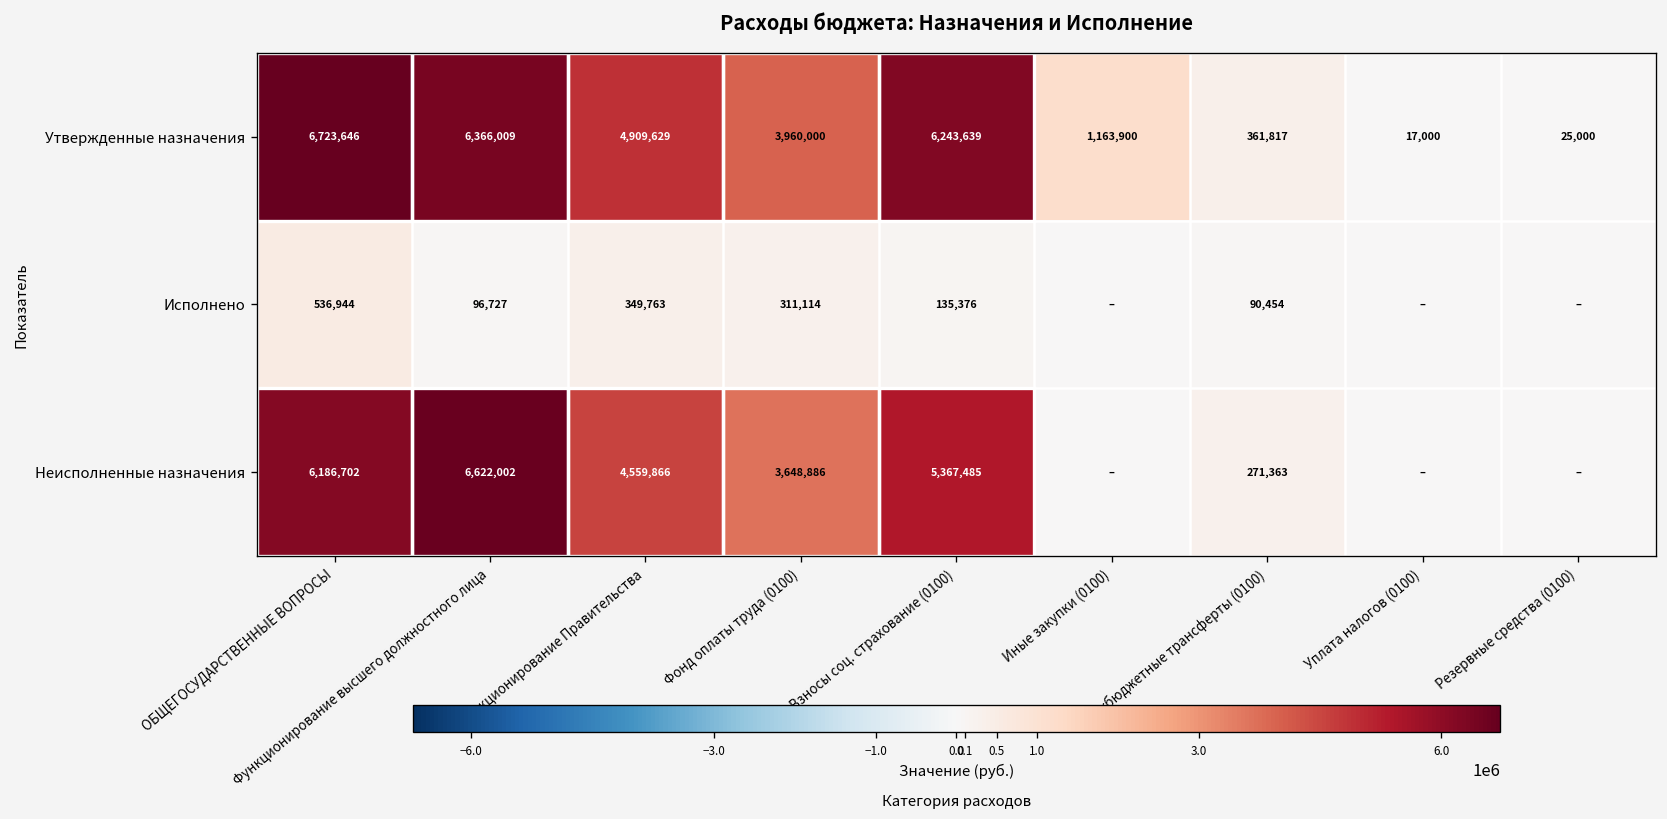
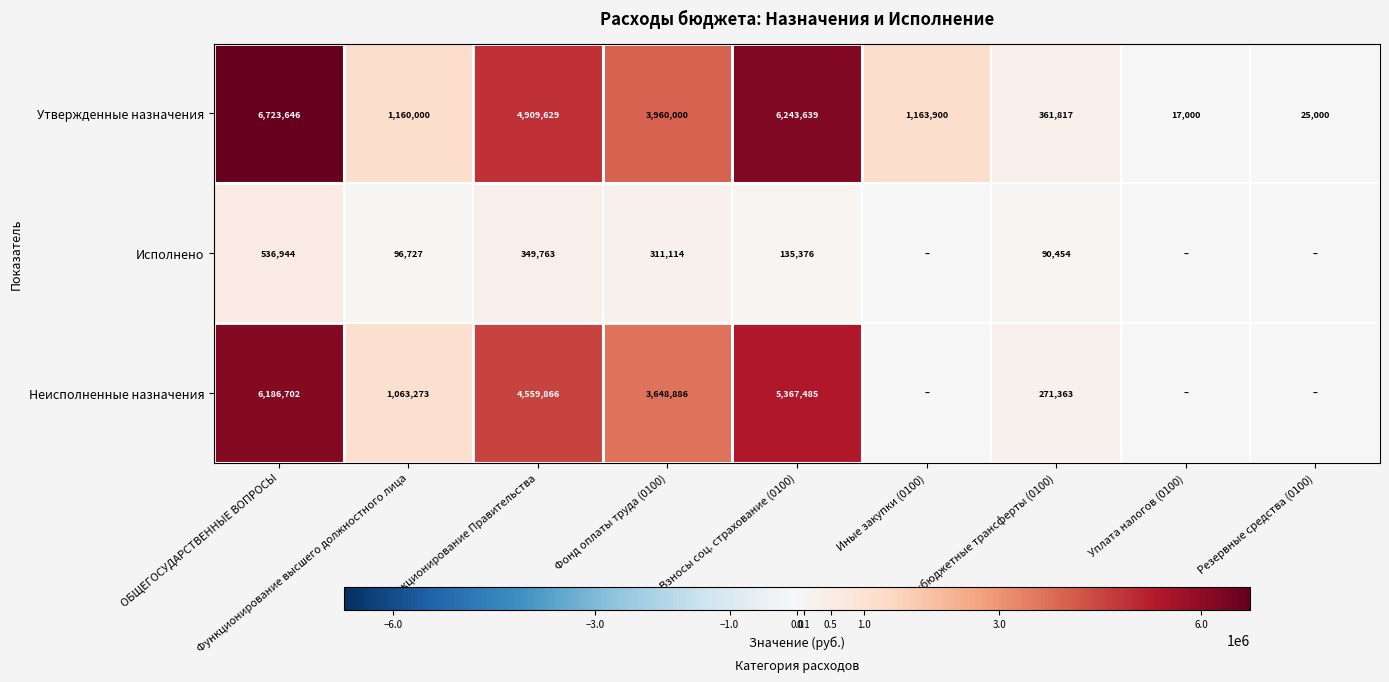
  {
    "Утвержденные назначения": {
      "ОБЩЕГОСУДАРСТВЕННЫЕ ВОПРОСЫ": "6,723,646",
-     "Функционирование высшего должностного лица": "6,366,009",
+     "Функционирование высшего должностного лица": "1,160,000",
      "Функционирование Правительства": "4,909,629",
      "Фонд оплаты труда (0100)": "3,960,000",
      "Взносы соц. страхование (0100)": "6,243,639",
      "Иные закупки (0100)": "1,163,900",
      "Межбюджетные трансферты (0100)": "361,817",
      "Уплата налогов (0100)": "17,000",
      "Резервные средства (0100)": "25,000"
    },
    "Исполнено": {
      "ОБЩЕГОСУДАРСТВЕННЫЕ ВОПРОСЫ": "536,944",
      "Функционирование высшего должностного лица": "96,727",
      "Функционирование Правительства": "349,763",
      "Фонд оплаты труда (0100)": "311,114",
      "Взносы соц. страхование (0100)": "135,376",
      "Межбюджетные трансферты (0100)": "90,454"
    },
    "Неисполненные назначения": {
      "ОБЩЕГОСУДАРСТВЕННЫЕ ВОПРОСЫ": "6,186,702",
-     "Функционирование высшего должностного лица": "6,622,002",
+     "Функционирование высшего должностного лица": "1,063,273",
      "Функционирование Правительства": "4,559,866",
      "Фонд оплаты труда (0100)": "3,648,886",
      "Взносы соц. страхование (0100)": "5,367,485",
      "Межбюджетные трансферты (0100)": "271,363"
    }
  }
